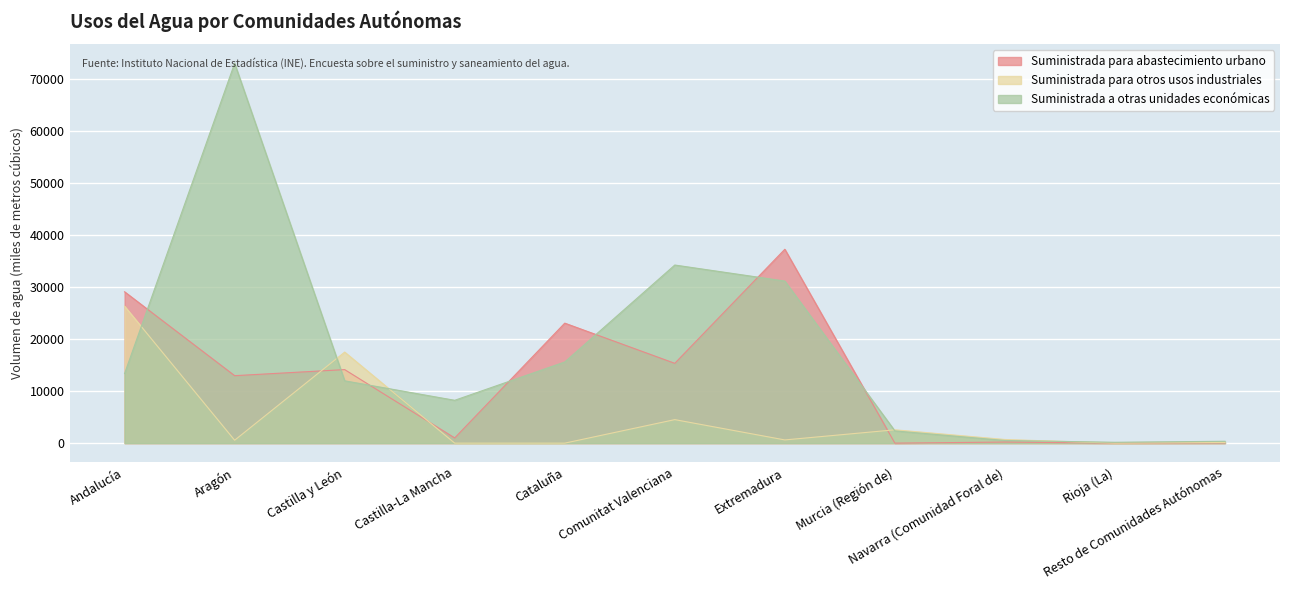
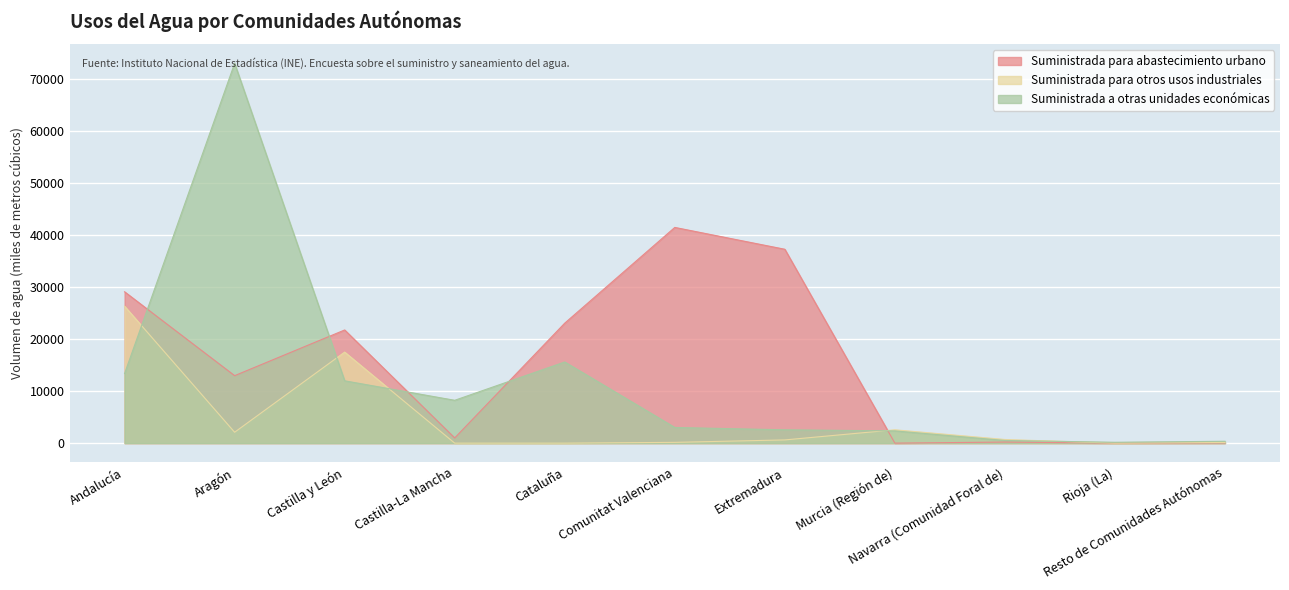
  {
    "Suministrada para abastecimiento urbano": {
      "Andalucía": 29000,
      "Aragón": 13000,
-     "Castilla y León": 14000,
+     "Castilla y León": 22000,
      "Castilla-La Mancha": 1000,
      "Cataluña": 23000,
-     "Comunitat Valenciana": 15000,
+     "Comunitat Valenciana": 42000,
      "Extremadura": 37000,
      "Murcia (Región de)": 0
    },
    "Suministrada para otros usos industriales": {
      "Andalucía": 26000,
-     "Aragón": 1000,
+     "Aragón": 2000,
      "Castilla y León": 18000,
      "Castilla-La Mancha": 0,
      "Cataluña": 0,
-     "Comunitat Valenciana": 5000,
+     "Comunitat Valenciana": 0,
      "Extremadura": 1000
    },
    "Suministrada a otras unidades económicas": {
      "Andalucía": 13000,
      "Aragón": 73000,
      "Castilla y León": 12000,
      "Castilla-La Mancha": 8000,
      "Cataluña": 16000,
-     "Comunitat Valenciana": 34000,
-     "Extremadura": 31000
+     "Comunitat Valenciana": 3000,
+     "Extremadura": 3000
    }
  }
